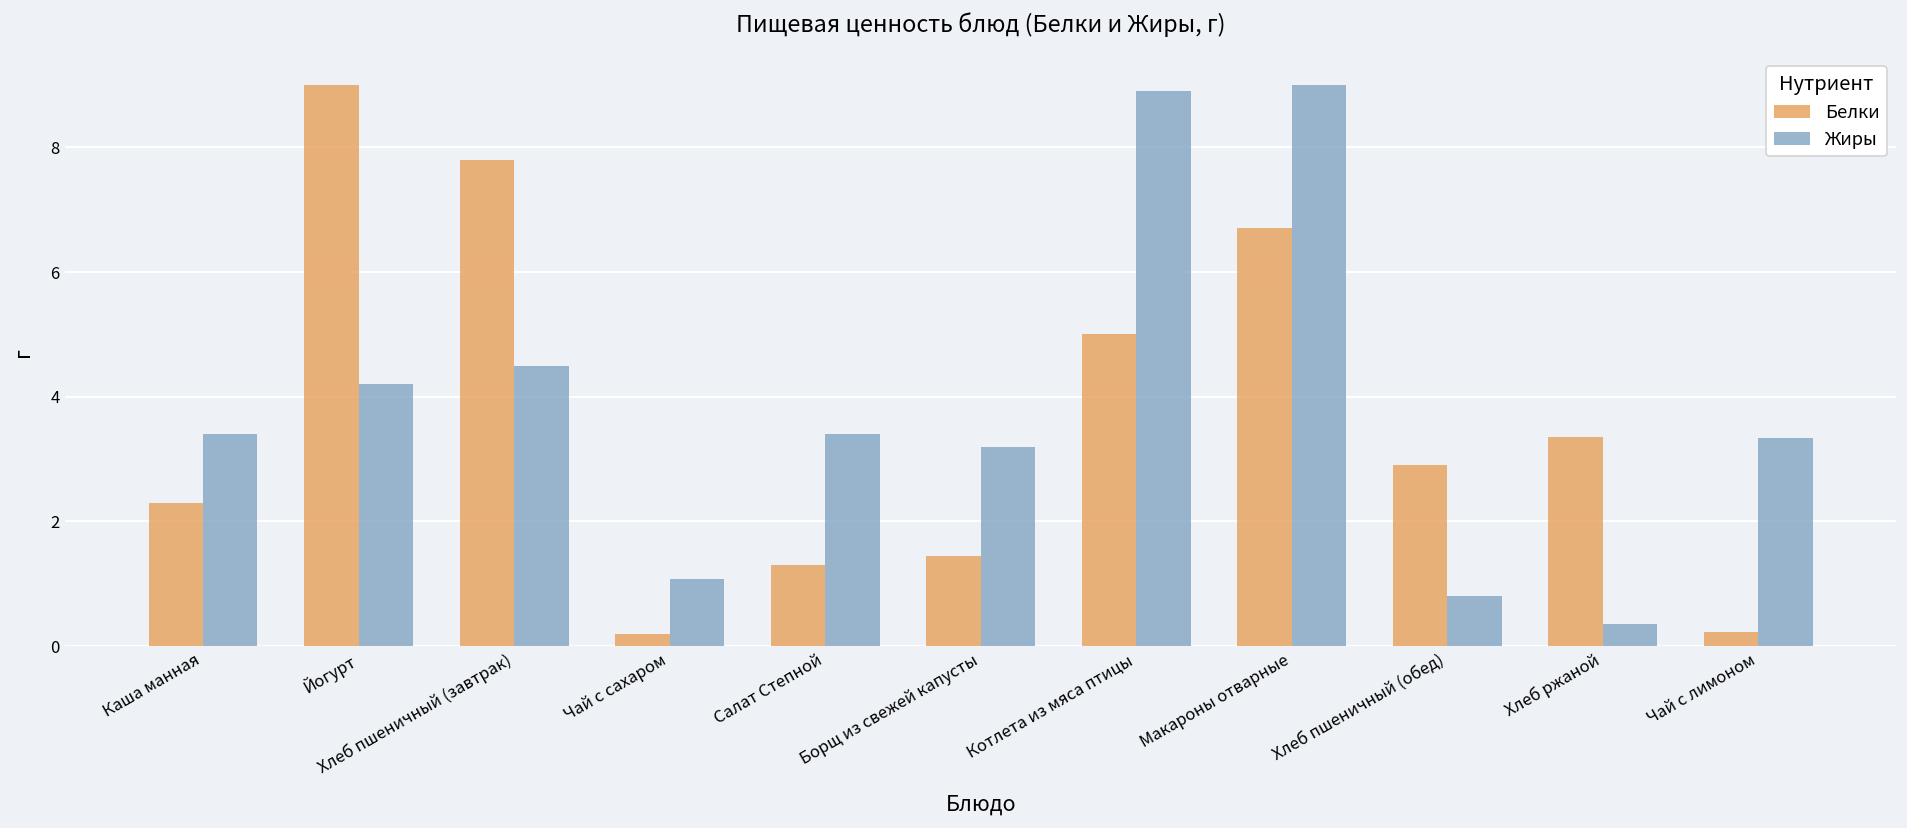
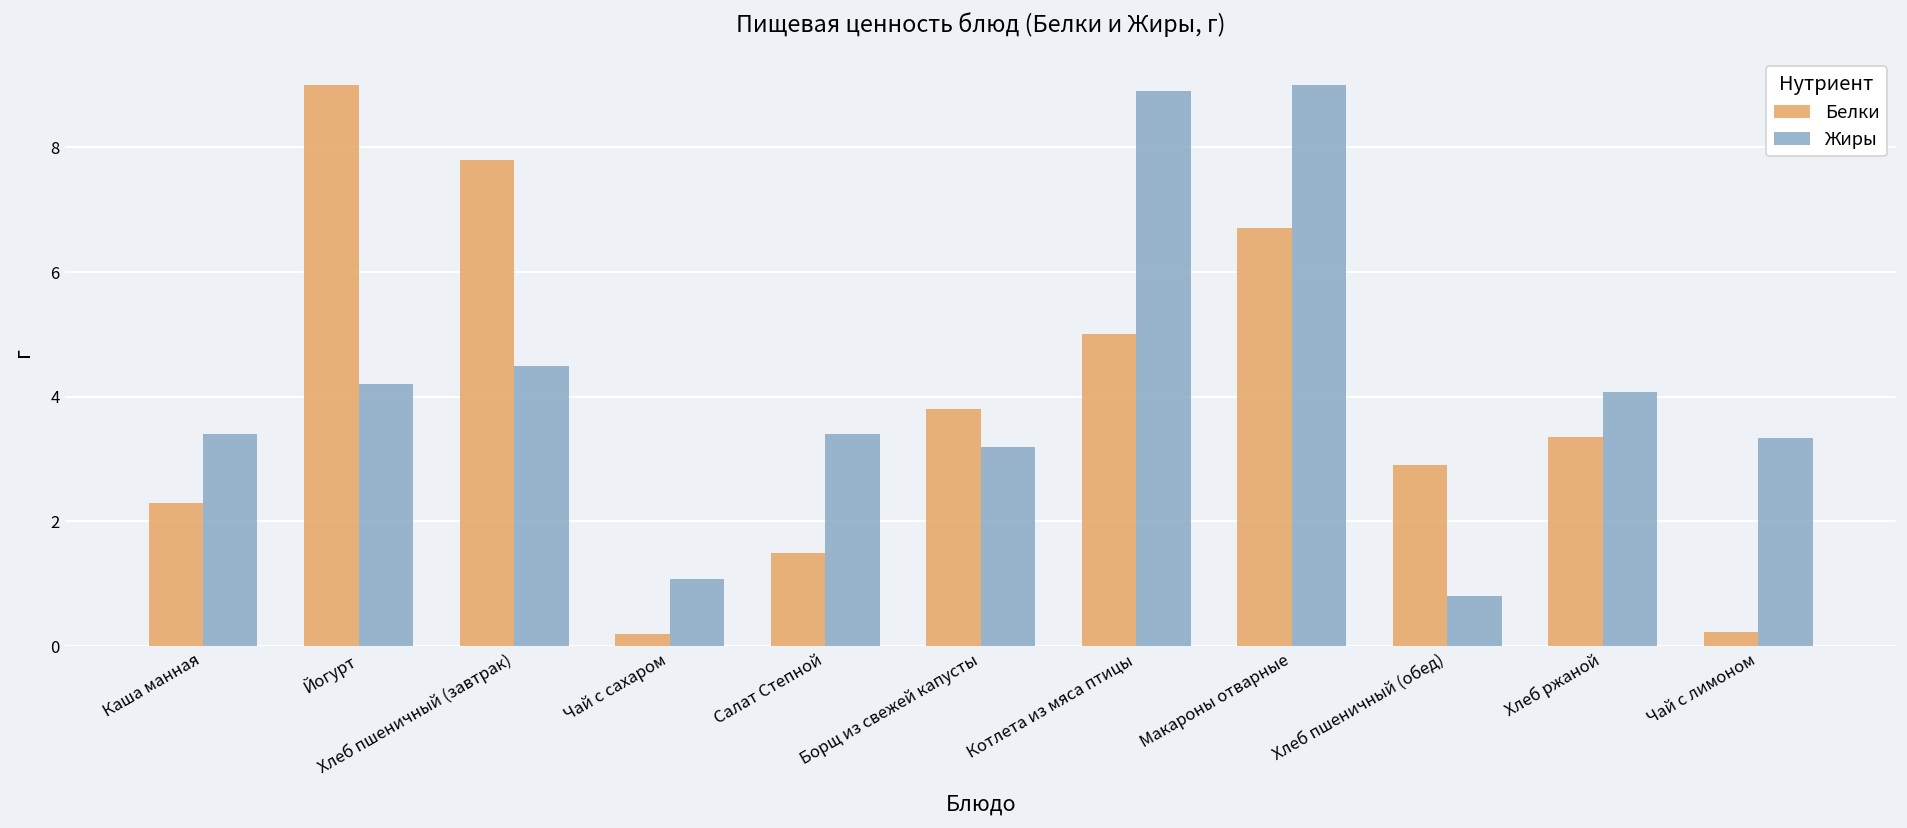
  {
    "Белки": {
      "Каша манная": 2.3,
      "Йогурт": 9.0,
      "Хлеб пшеничный (завтрак)": 7.8,
      "Чай с сахаром": 0.2,
-     "Салат Степной": 1.3,
-     "Борщ из свежей капусты": 1.5,
+     "Салат Степной": 1.5,
+     "Борщ из свежей капусты": 3.8,
      "Котлета из мяса птицы": 5.0,
      "Макароны отварные": 6.7,
      "Хлеб пшеничный (обед)": 2.9,
      "Хлеб ржаной": 3.4,
      "Чай с лимоном": 0.2
    },
    "Жиры": {
      "Каша манная": 3.4,
      "Йогурт": 4.2,
      "Хлеб пшеничный (завтрак)": 4.5,
      "Чай с сахаром": 1.1,
      "Салат Степной": 3.4,
      "Борщ из свежей капусты": 3.2,
      "Котлета из мяса птицы": 8.9,
      "Макароны отварные": 9.0,
      "Хлеб пшеничный (обед)": 0.8,
-     "Хлеб ржаной": 0.4,
+     "Хлеб ржаной": 4.1,
      "Чай с лимоном": 3.3
    }
  }
